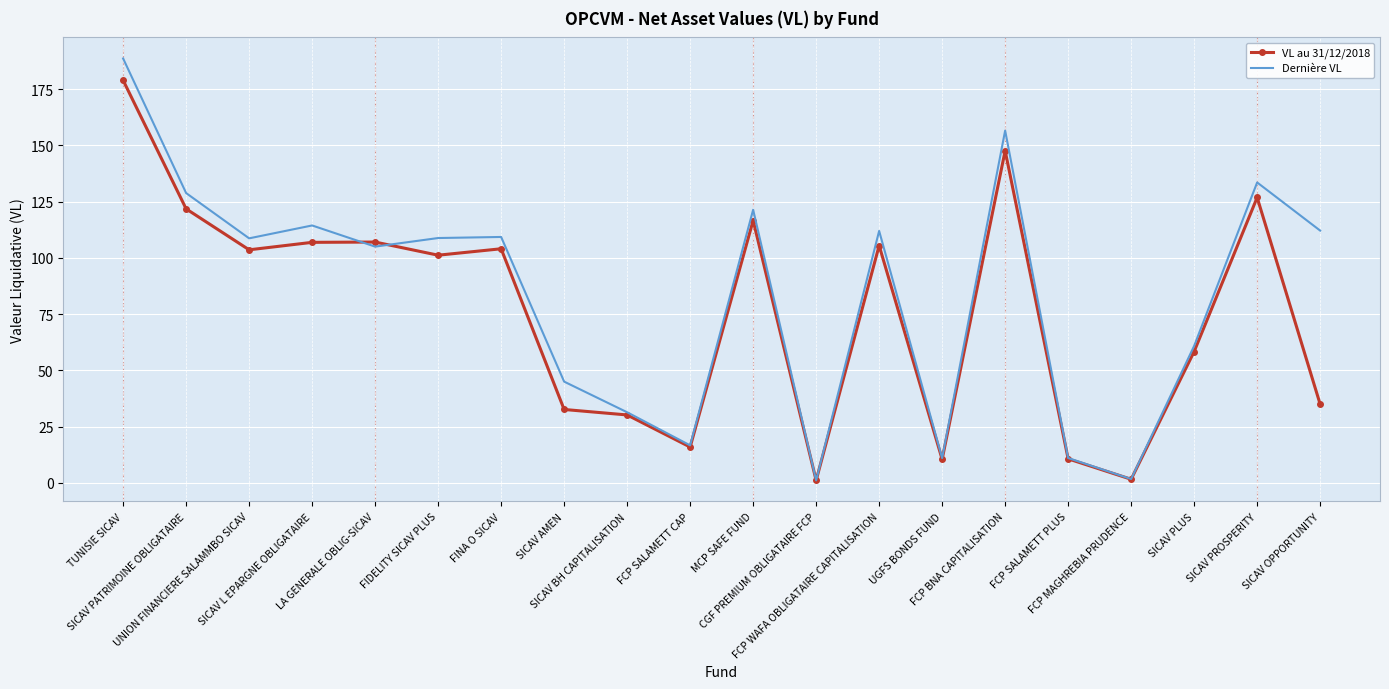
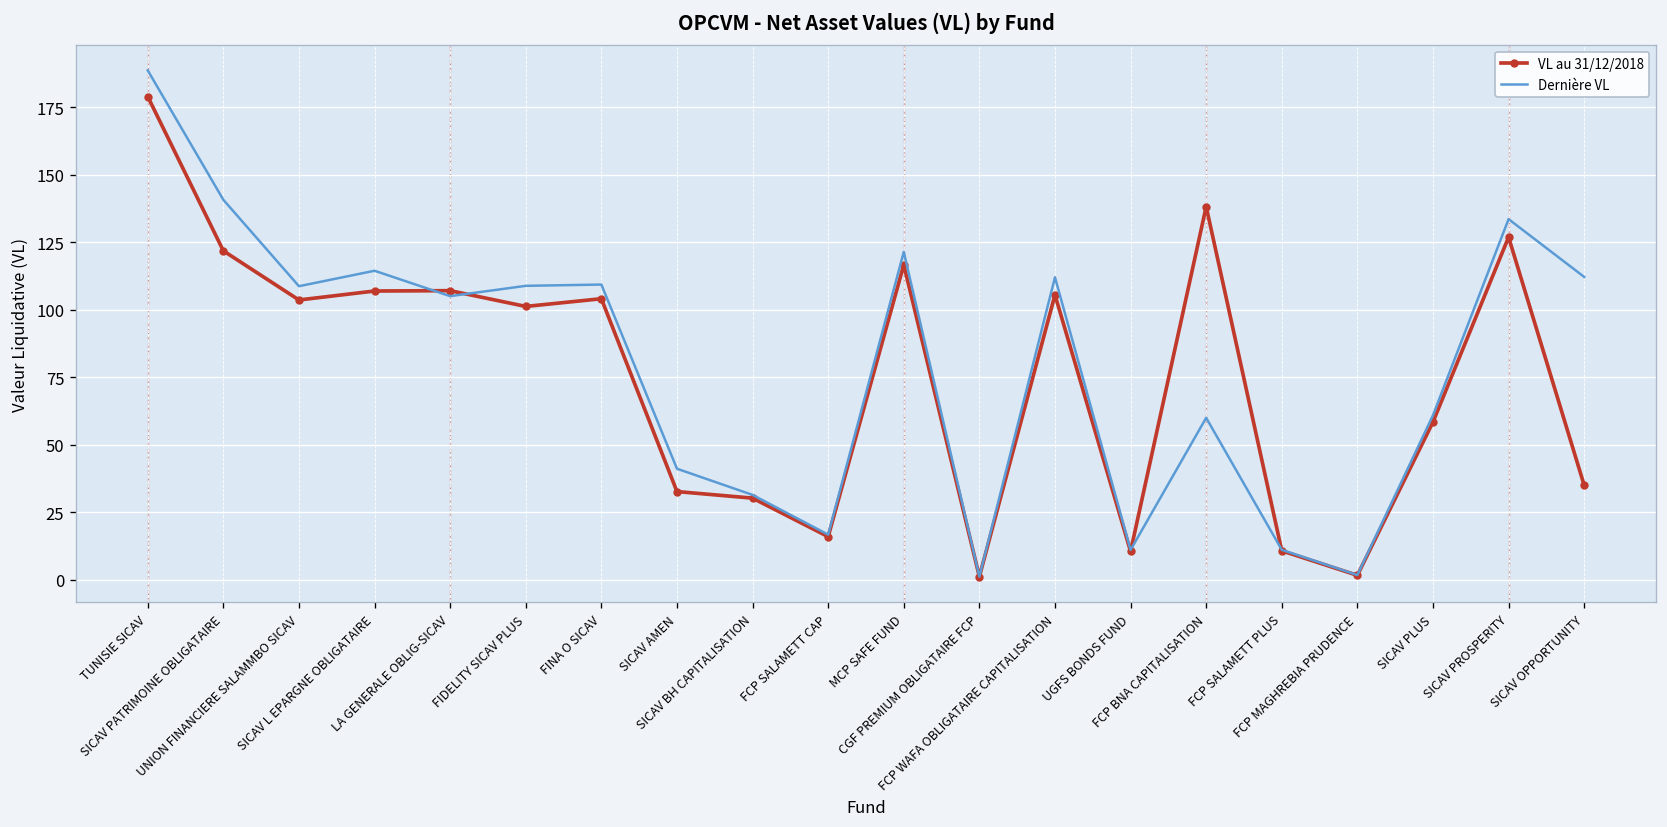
  {
    "VL au 31/12/2018": {
      "TUNISIE SICAV": 179,
      "SICAV PATRIMOINE OBLIGATAIRE": 122,
      "UNION FINANCIERE SALAMMBO SICAV": 104,
      "SICAV L EPARGNE OBLIGATAIRE": 107,
      "LA GENERALE OBLIG-SICAV": 107,
      "FIDELITY SICAV PLUS": 101,
      "FINA O SICAV": 104,
      "SICAV AMEN": 33,
      "SICAV BH CAPITALISATION": 30,
      "MCP SAFE FUND": 117,
      "FCP WAFA OBLIGATAIRE CAPITALISATION": 105,
-     "FCP BNA CAPITALISATION": 148,
+     "FCP BNA CAPITALISATION": 138,
      "SICAV PLUS": 58,
      "SICAV PROSPERITY": 127,
      "SICAV OPPORTUNITY": 35
    },
    "Dernière VL": {
      "TUNISIE SICAV": 189,
-     "SICAV PATRIMOINE OBLIGATAIRE": 129,
+     "SICAV PATRIMOINE OBLIGATAIRE": 141,
      "UNION FINANCIERE SALAMMBO SICAV": 109,
      "SICAV L EPARGNE OBLIGATAIRE": 114,
      "LA GENERALE OBLIG-SICAV": 105,
      "FIDELITY SICAV PLUS": 109,
      "FINA O SICAV": 109,
-     "SICAV AMEN": 45,
+     "SICAV AMEN": 41,
      "SICAV BH CAPITALISATION": 31,
      "MCP SAFE FUND": 121,
      "FCP WAFA OBLIGATAIRE CAPITALISATION": 112,
-     "FCP BNA CAPITALISATION": 157,
+     "FCP BNA CAPITALISATION": 60,
      "SICAV PLUS": 61,
      "SICAV PROSPERITY": 134,
      "SICAV OPPORTUNITY": 112
    }
  }
